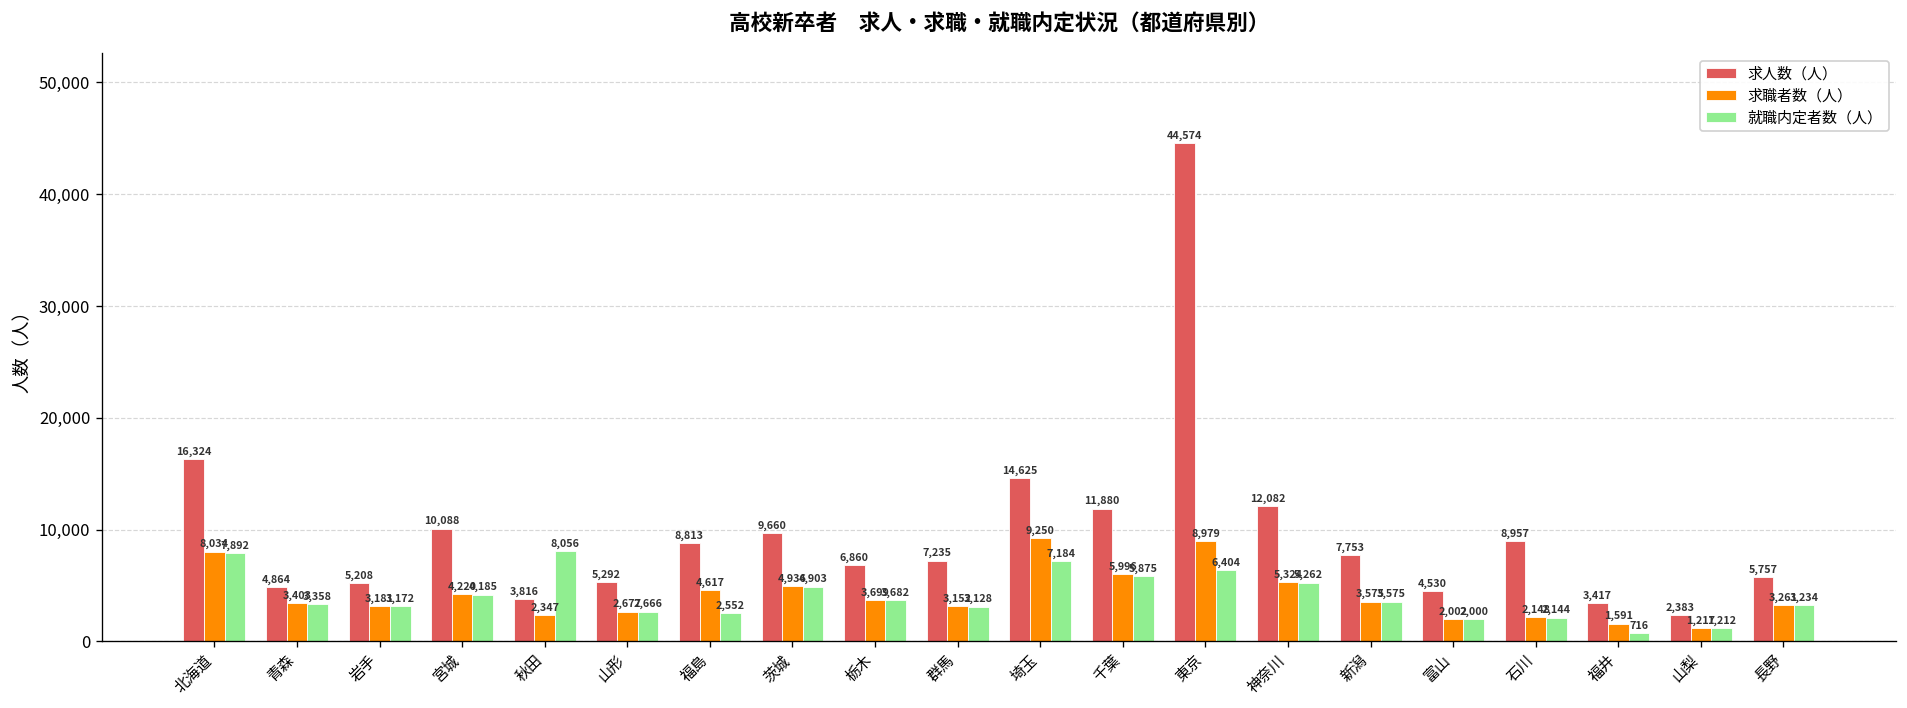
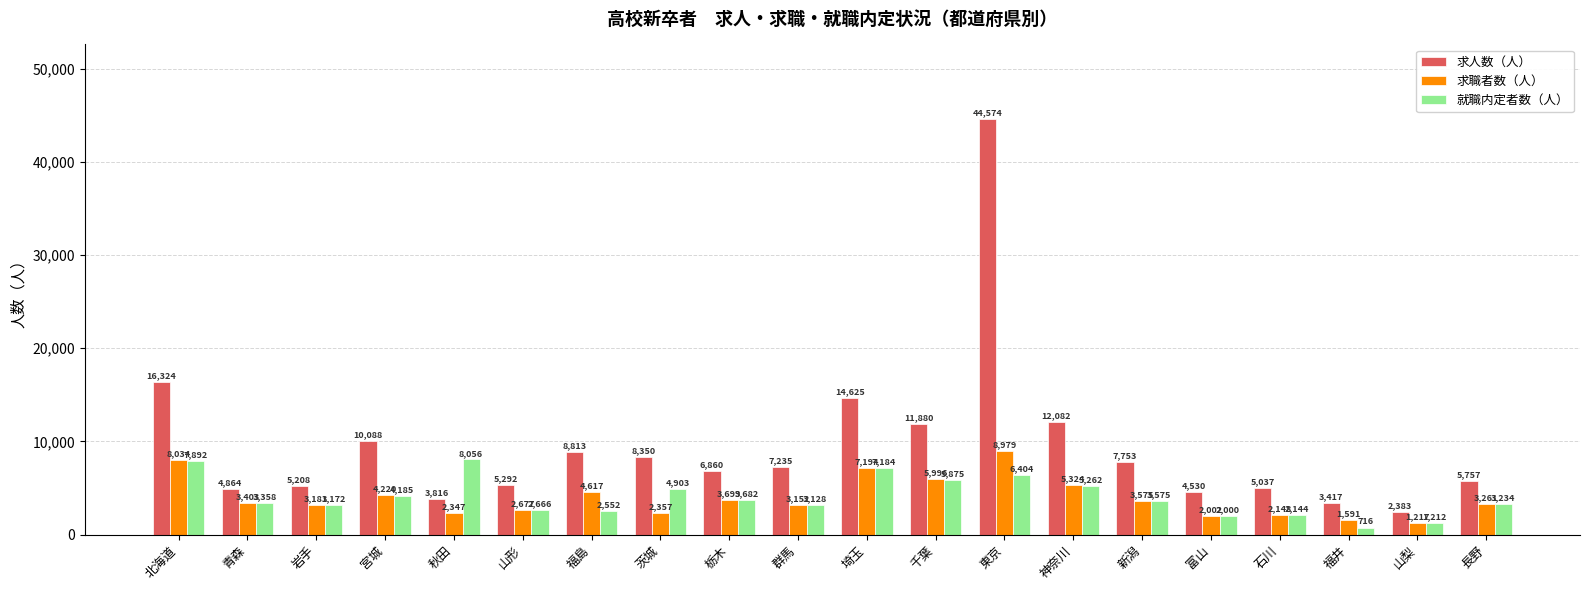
  {
    "求人数（人）": {
      "北海道": "16,324",
      "青森": "4,864",
      "岩手": "5,208",
      "宮城": "10,088",
      "秋田": "3,816",
      "山形": "5,292",
      "福島": "8,813",
-     "茨城": "9,660",
+     "茨城": "8,350",
      "栃木": "6,860",
      "群馬": "7,235",
      "埼玉": "14,625",
      "千葉": "11,880",
      "東京": "44,574",
      "神奈川": "12,082",
      "新潟": "7,753",
      "富山": "4,530",
-     "石川": "8,957",
+     "石川": "5,037",
      "福井": "3,417",
      "山梨": "2,383",
      "長野": "5,757"
    },
    "求職者数（人）": {
      "秋田": "2,347",
      "福島": "4,617",
-     "茨城": "4,936",
-     "埼玉": "9,250",
+     "茨城": "2,357",
+     "埼玉": "7,194",
      "東京": "8,979",
      "福井": "1,591"
    },
    "就職内定者数（人）": {
      "秋田": "8,056",
      "福島": "2,552",
      "埼玉": "7,184",
      "東京": "6,404",
      "福井": "716"
    }
  }
